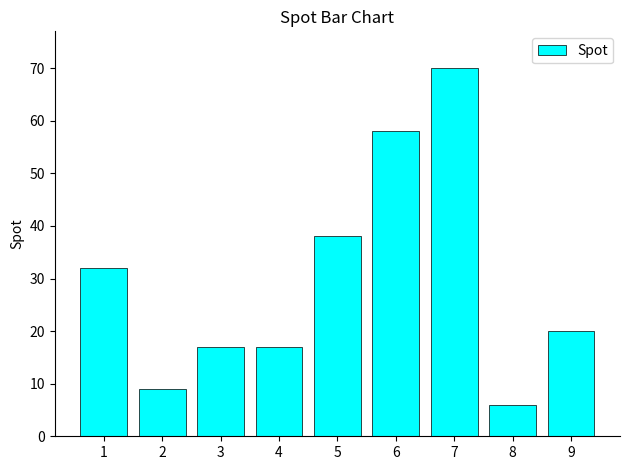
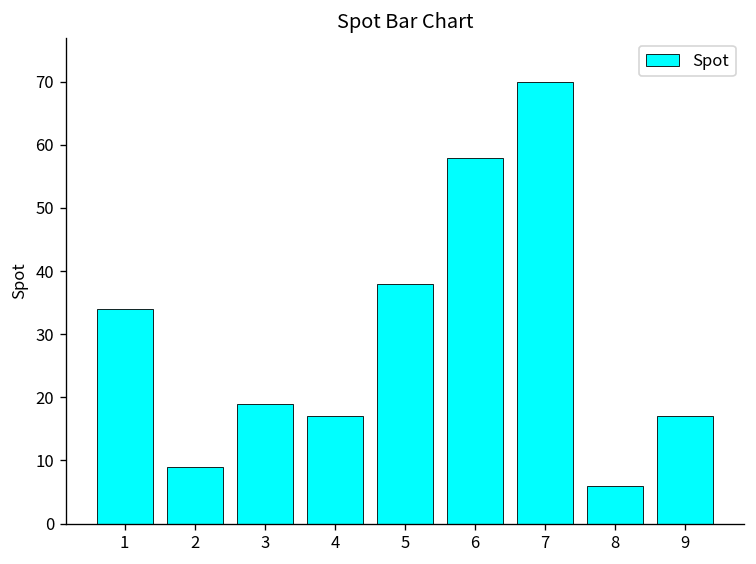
  {
-   "1": 32,
+   "1": 34,
    "2": 9,
-   "3": 17,
+   "3": 19,
    "4": 17,
    "5": 38,
    "6": 58,
    "7": 70,
    "8": 6,
-   "9": 20
+   "9": 17
  }
